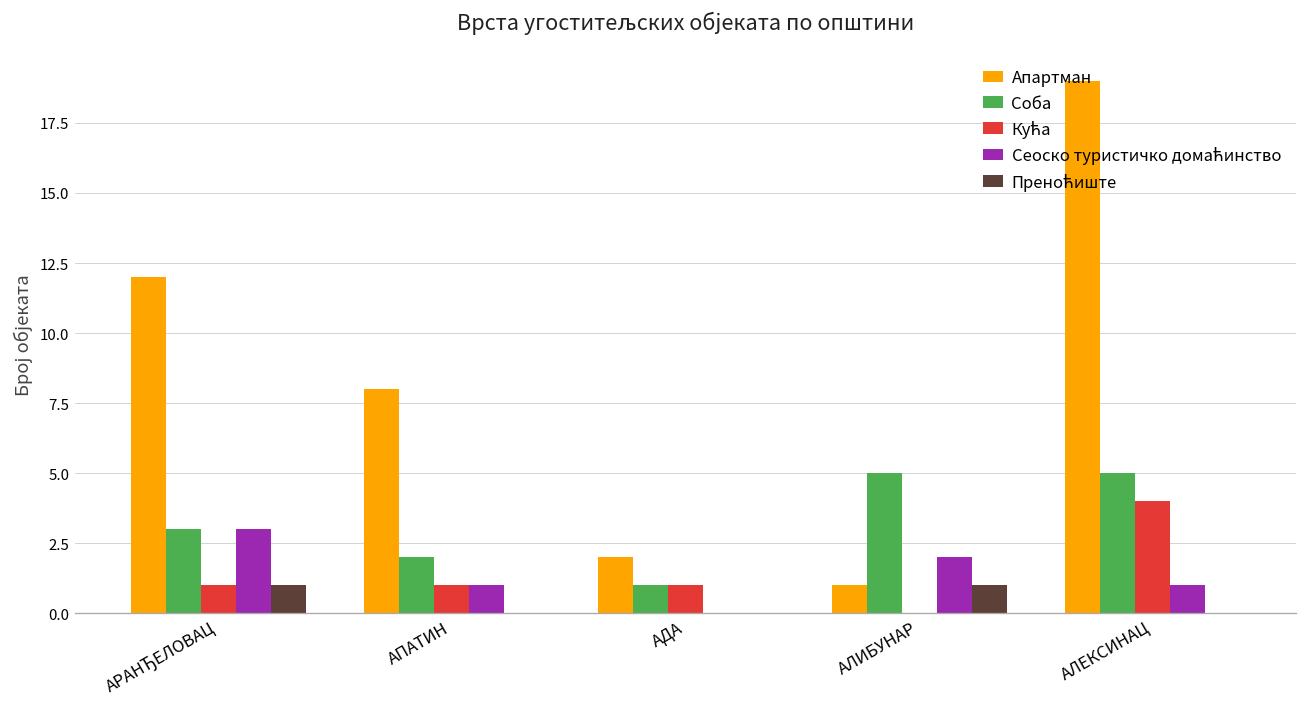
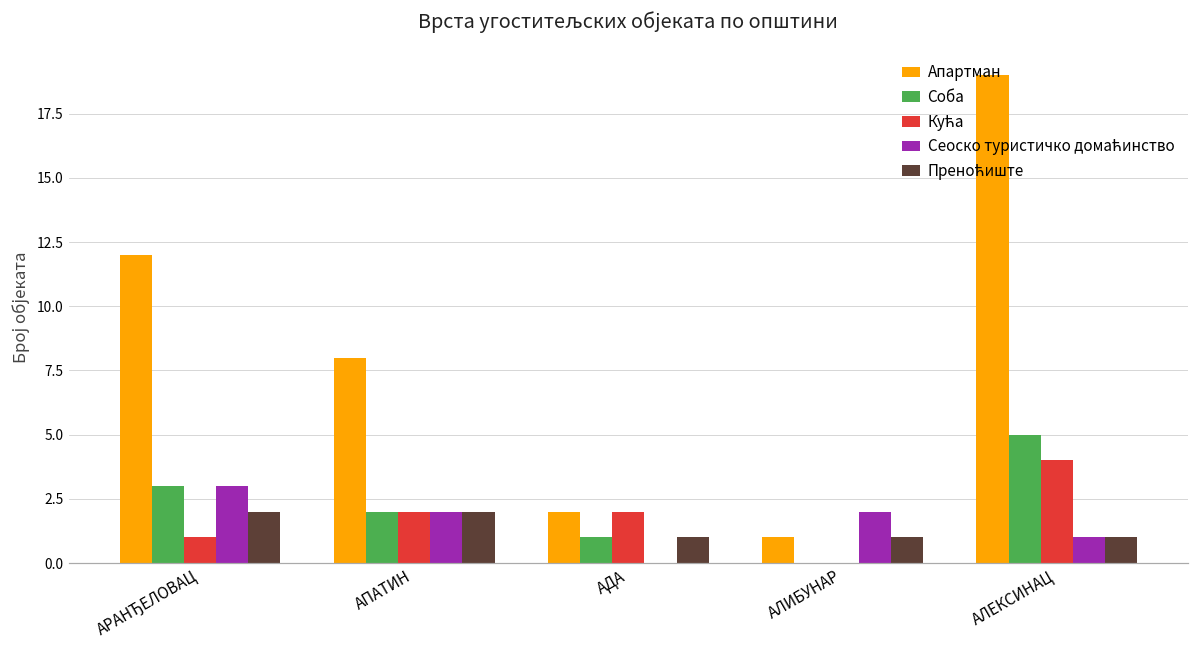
  {
    "Апартман": {
      "АРАНЂЕЛОВАЦ": 12,
      "АПАТИН": 8,
      "АДА": 2,
      "АЛИБУНАР": 1,
      "АЛЕКСИНАЦ": 19
    },
    "Соба": {
      "АРАНЂЕЛОВАЦ": 3,
      "АПАТИН": 2,
      "АДА": 1,
-     "АЛИБУНАР": 5,
+     "АЛИБУНАР": 0,
      "АЛЕКСИНАЦ": 5
    },
    "Кућа": {
      "АРАНЂЕЛОВАЦ": 1,
-     "АПАТИН": 1,
-     "АДА": 1,
+     "АПАТИН": 2,
+     "АДА": 2,
      "АЛИБУНАР": 0,
      "АЛЕКСИНАЦ": 4
    },
    "Сеоско туристичко домаћинство": {
      "АРАНЂЕЛОВАЦ": 3,
-     "АПАТИН": 1,
+     "АПАТИН": 2,
      "АДА": 0,
      "АЛИБУНАР": 2,
      "АЛЕКСИНАЦ": 1
    },
    "Преноћиштe": {
-     "АРАНЂЕЛОВАЦ": 1,
-     "АПАТИН": 0,
-     "АДА": 0,
+     "АРАНЂЕЛОВАЦ": 2,
+     "АПАТИН": 2,
+     "АДА": 1,
      "АЛИБУНАР": 1,
-     "АЛЕКСИНАЦ": 0
+     "АЛЕКСИНАЦ": 1
    }
  }
